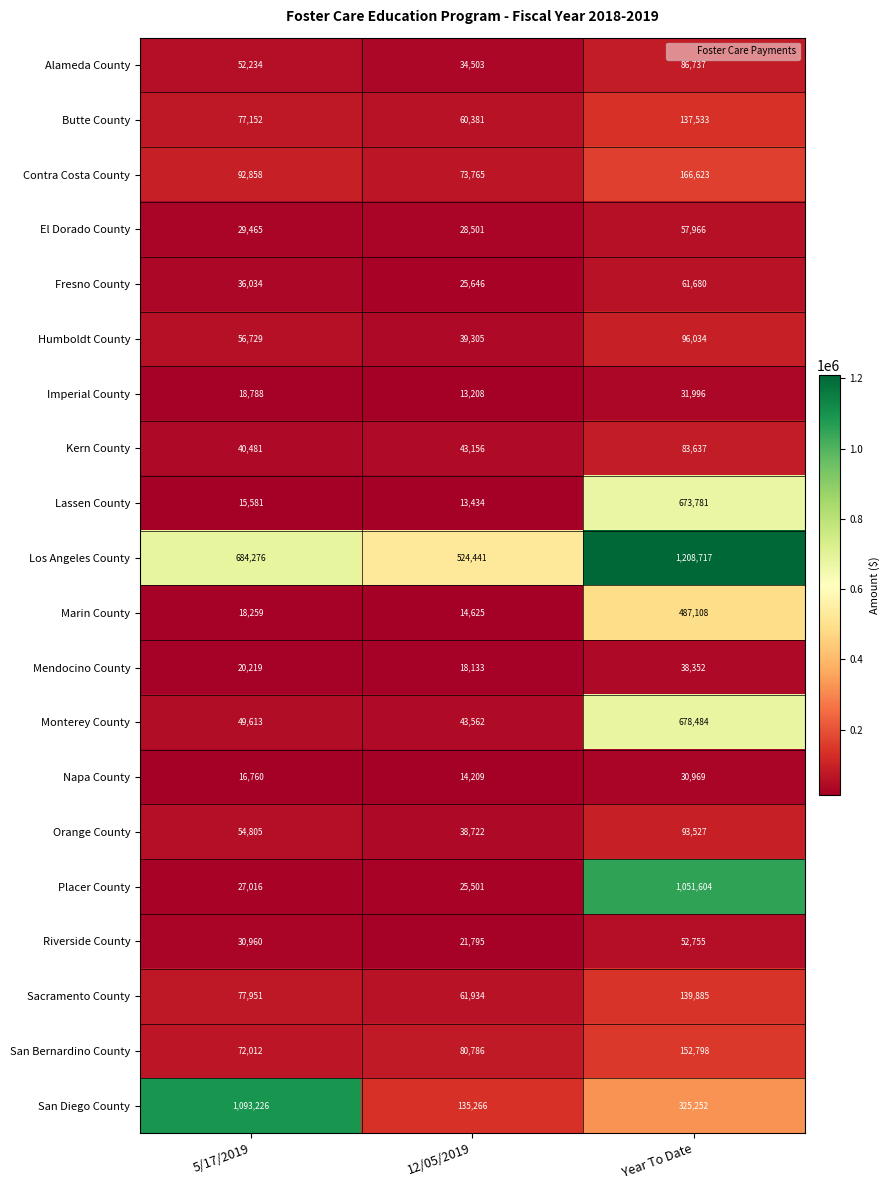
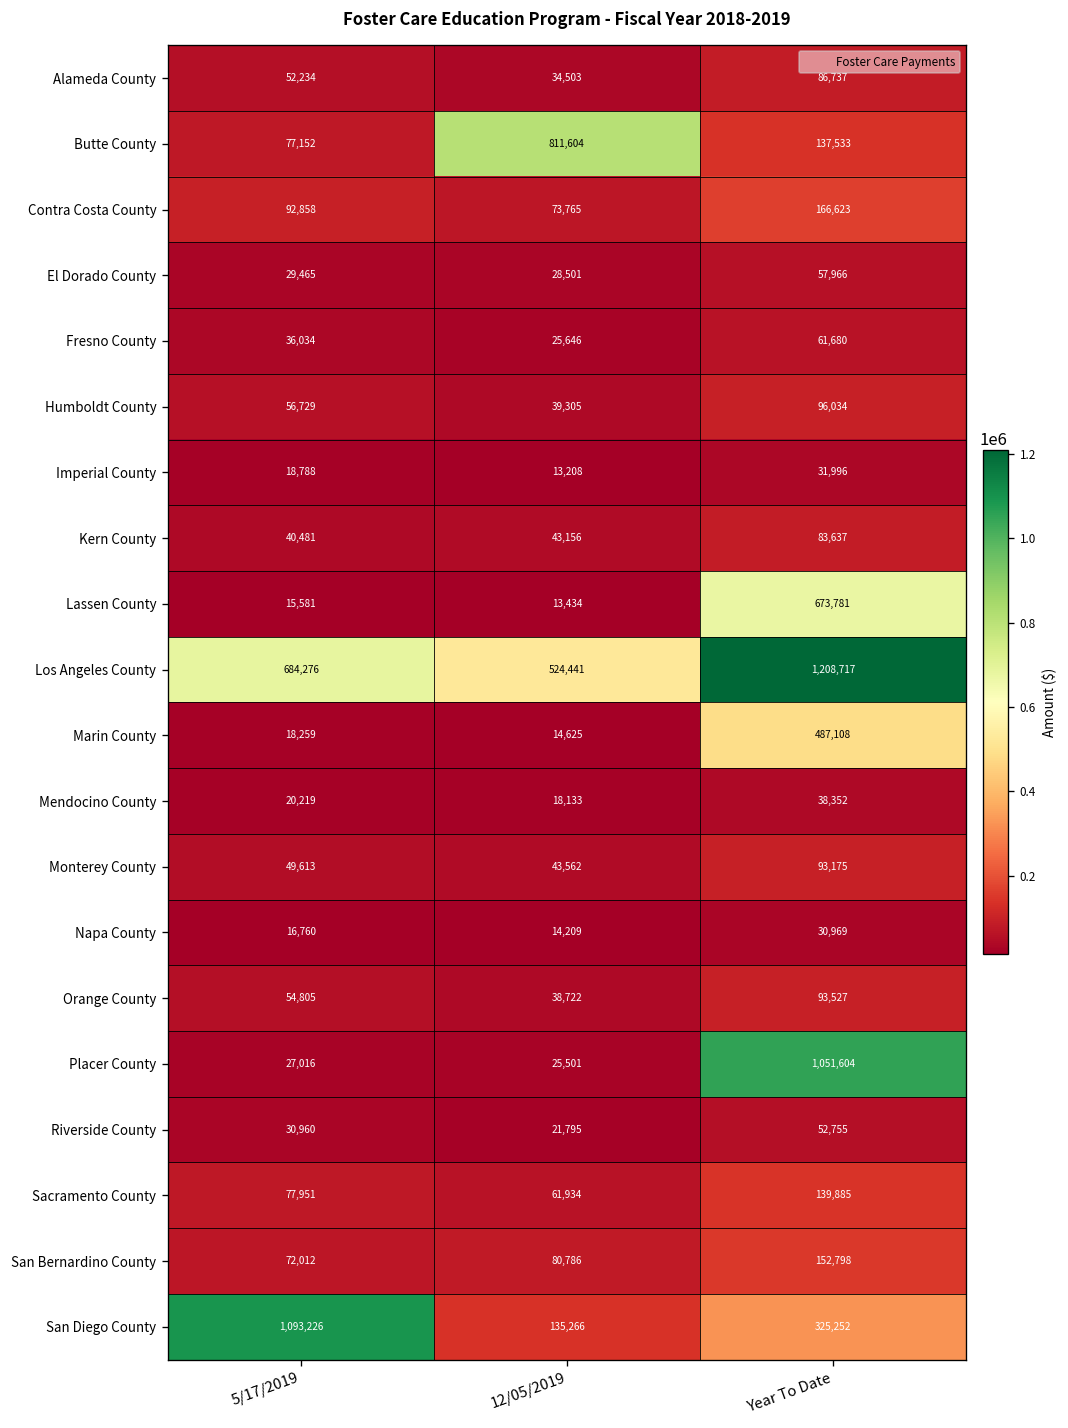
  {
    "Alameda County": {
      "5/17/2019": "52,234",
      "12/05/2019": "34,503",
      "Year To Date": "86,737"
    },
    "Butte County": {
      "5/17/2019": "77,152",
-     "12/05/2019": "60,381",
+     "12/05/2019": "811,604",
      "Year To Date": "137,533"
    },
    "Contra Costa County": {
      "5/17/2019": "92,858",
      "12/05/2019": "73,765",
      "Year To Date": "166,623"
    },
    "El Dorado County": {
      "5/17/2019": "29,465",
      "12/05/2019": "28,501",
      "Year To Date": "57,966"
    },
    "Fresno County": {
      "5/17/2019": "36,034",
      "12/05/2019": "25,646",
      "Year To Date": "61,680"
    },
    "Humboldt County": {
      "5/17/2019": "56,729",
      "12/05/2019": "39,305",
      "Year To Date": "96,034"
    },
    "Imperial County": {
      "5/17/2019": "18,788",
      "12/05/2019": "13,208",
      "Year To Date": "31,996"
    },
    "Kern County": {
      "5/17/2019": "40,481",
      "12/05/2019": "43,156",
      "Year To Date": "83,637"
    },
    "Lassen County": {
      "5/17/2019": "15,581",
      "12/05/2019": "13,434",
      "Year To Date": "673,781"
    },
    "Los Angeles County": {
      "5/17/2019": "684,276",
      "12/05/2019": "524,441",
      "Year To Date": "1,208,717"
    },
    "Marin County": {
      "5/17/2019": "18,259",
      "12/05/2019": "14,625",
      "Year To Date": "487,108"
    },
    "Mendocino County": {
      "5/17/2019": "20,219",
      "12/05/2019": "18,133",
      "Year To Date": "38,352"
    },
    "Monterey County": {
      "5/17/2019": "49,613",
      "12/05/2019": "43,562",
-     "Year To Date": "678,484"
+     "Year To Date": "93,175"
    },
    "Napa County": {
      "5/17/2019": "16,760",
      "12/05/2019": "14,209",
      "Year To Date": "30,969"
    },
    "Orange County": {
      "5/17/2019": "54,805",
      "12/05/2019": "38,722",
      "Year To Date": "93,527"
    },
    "Placer County": {
      "5/17/2019": "27,016",
      "12/05/2019": "25,501",
      "Year To Date": "1,051,604"
    },
    "Riverside County": {
      "5/17/2019": "30,960",
      "12/05/2019": "21,795",
      "Year To Date": "52,755"
    },
    "Sacramento County": {
      "5/17/2019": "77,951",
      "12/05/2019": "61,934",
      "Year To Date": "139,885"
    },
    "San Bernardino County": {
      "5/17/2019": "72,012",
      "12/05/2019": "80,786",
      "Year To Date": "152,798"
    },
    "San Diego County": {
      "5/17/2019": "1,093,226",
      "12/05/2019": "135,266",
      "Year To Date": "325,252"
    }
  }
